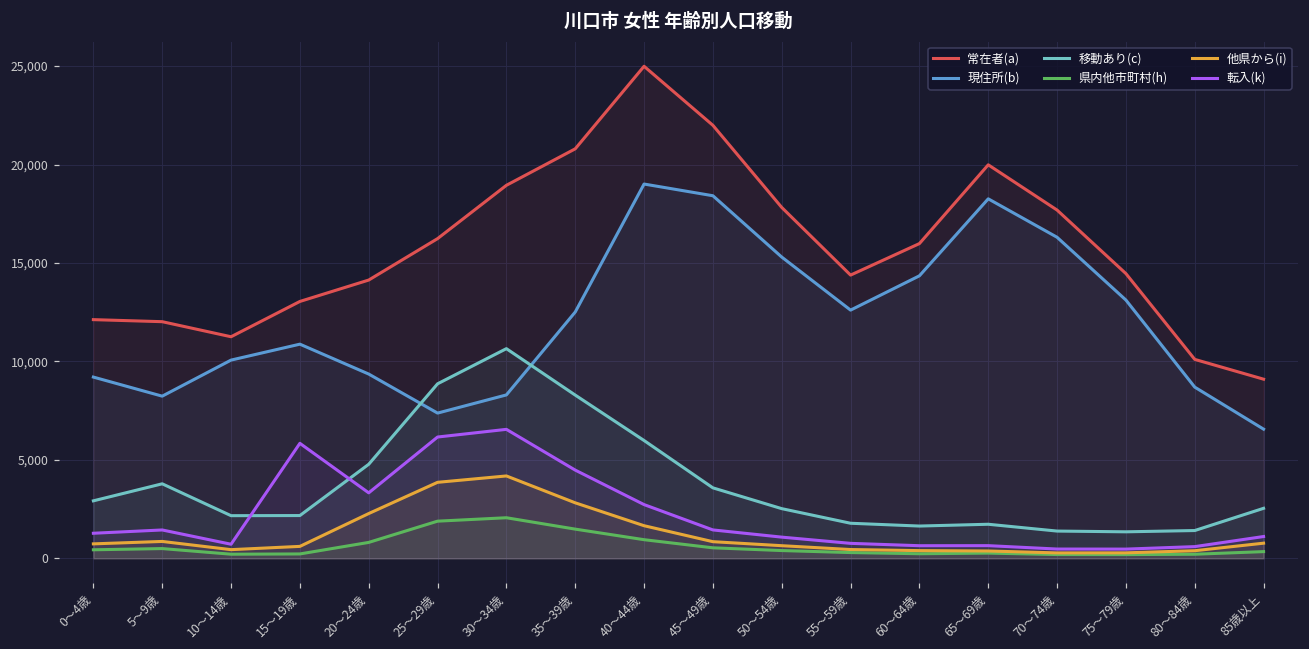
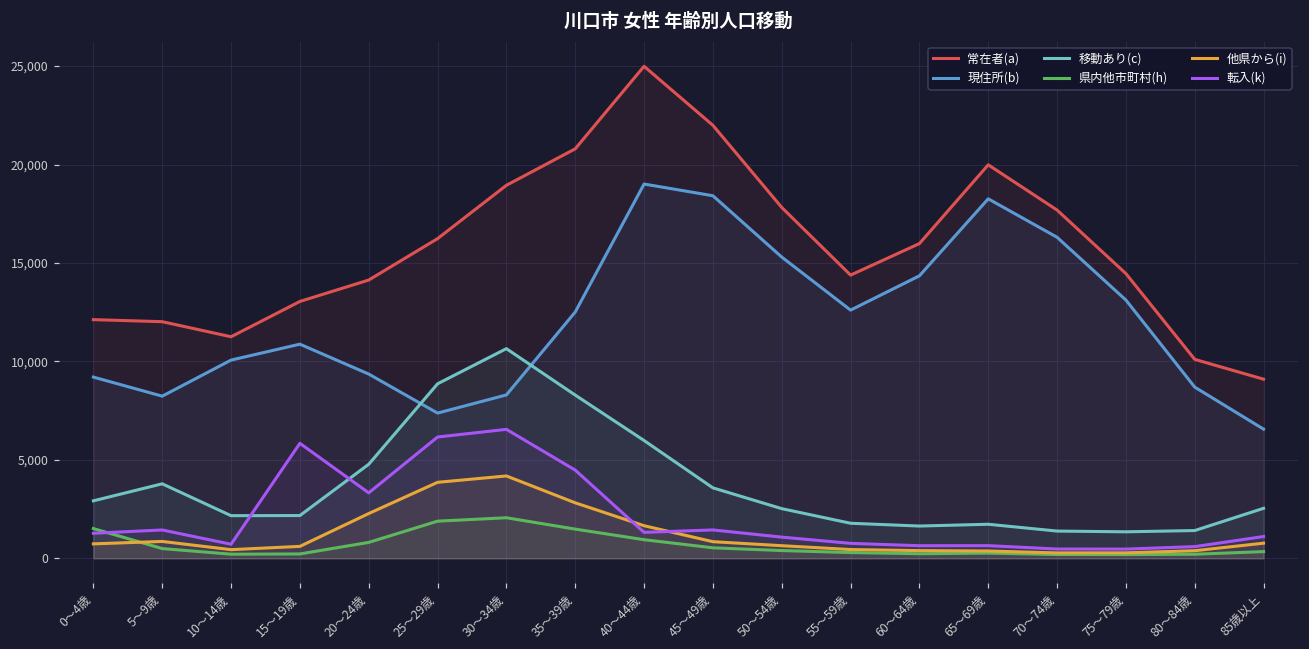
  {
    "常在者(a)": {
      "0～4歳": "12,100",
      "5～9歳": "12,000",
      "10～14歳": "11,300",
      "15～19歳": "13,000",
      "20～24歳": "14,100",
      "25～29歳": "16,200",
      "30～34歳": "18,900",
      "35～39歳": "20,800",
      "40～44歳": "25,000",
      "45～49歳": "22,000",
      "50～54歳": "17,800",
      "55～59歳": "14,400",
      "60～64歳": "16,000",
      "65～69歳": "20,000",
      "70～74歳": "17,700",
      "75～79歳": "14,500",
      "80～84歳": "10,100",
      "85歳以上": "9,100"
    },
    "県内他市町村(h)": {
-     "0～4歳": "400",
+     "0～4歳": "1,500",
      "5～9歳": "500",
      "10～14歳": "200",
      "15～19歳": "200",
      "20～24歳": "800",
      "25～29歳": "1,900",
      "30～34歳": "2,100",
      "35～39歳": "1,500",
      "40～44歳": "900",
      "45～49歳": "500",
      "50～54歳": "400",
      "55～59歳": "300",
      "60～64歳": "200",
      "80～84歳": "200",
      "85歳以上": "300"
    },
    "他県から(i)": {
      "0～4歳": "700",
      "5～9歳": "900",
      "10～14歳": "400",
      "15～19歳": "600",
      "20～24歳": "2,300",
      "25～29歳": "3,900",
      "30～34歳": "4,200",
      "35～39歳": "2,800",
      "40～44歳": "1,700",
      "45～49歳": "800",
      "50～54歳": "600",
      "55～59歳": "400",
      "60～64歳": "400",
      "80～84歳": "400",
      "85歳以上": "800"
    },
    "転入(k)": {
      "0～4歳": "1,300",
      "5～9歳": "1,400",
      "10～14歳": "700",
      "15～19歳": "5,800",
      "20～24歳": "3,300",
      "25～29歳": "6,200",
      "30～34歳": "6,500",
      "35～39歳": "4,500",
-     "40～44歳": "2,700",
+     "40～44歳": "1,300",
      "45～49歳": "1,400",
      "50～54歳": "1,100",
      "55～59歳": "800",
      "60～64歳": "600",
      "65～69歳": "600",
      "70～74歳": "500",
      "75～79歳": "500",
      "80～84歳": "600",
      "85歳以上": "1,100"
    }
  }
